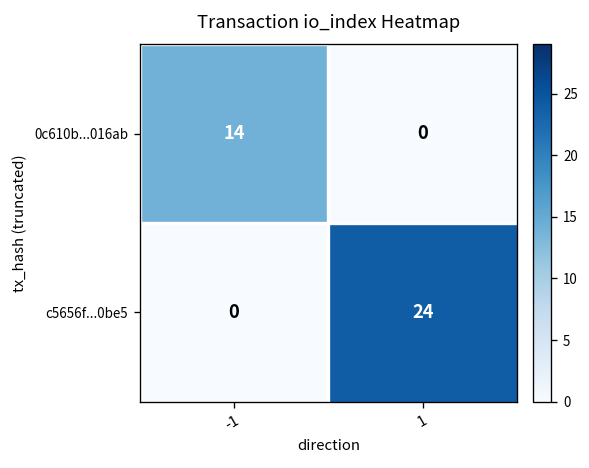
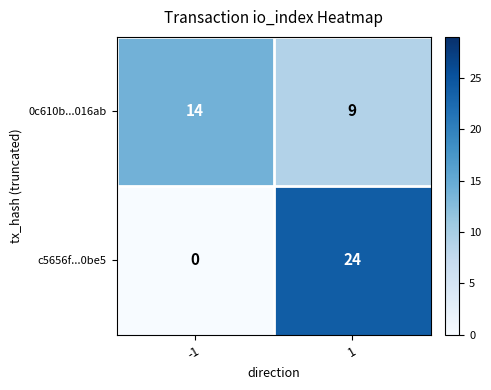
  {
    "0c610b...016ab": {
      "-1": 14,
-     "1": 0
+     "1": 9
    },
    "c5656f...0be5": {
      "-1": 0,
      "1": 24
    }
  }
